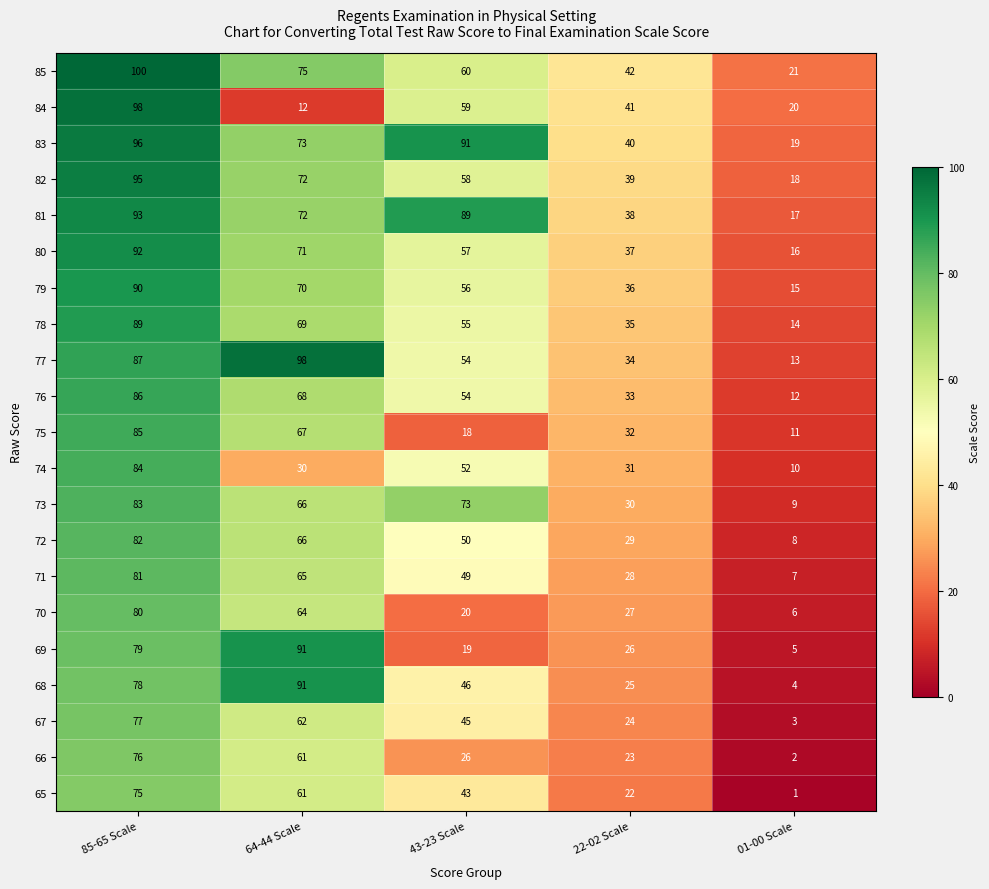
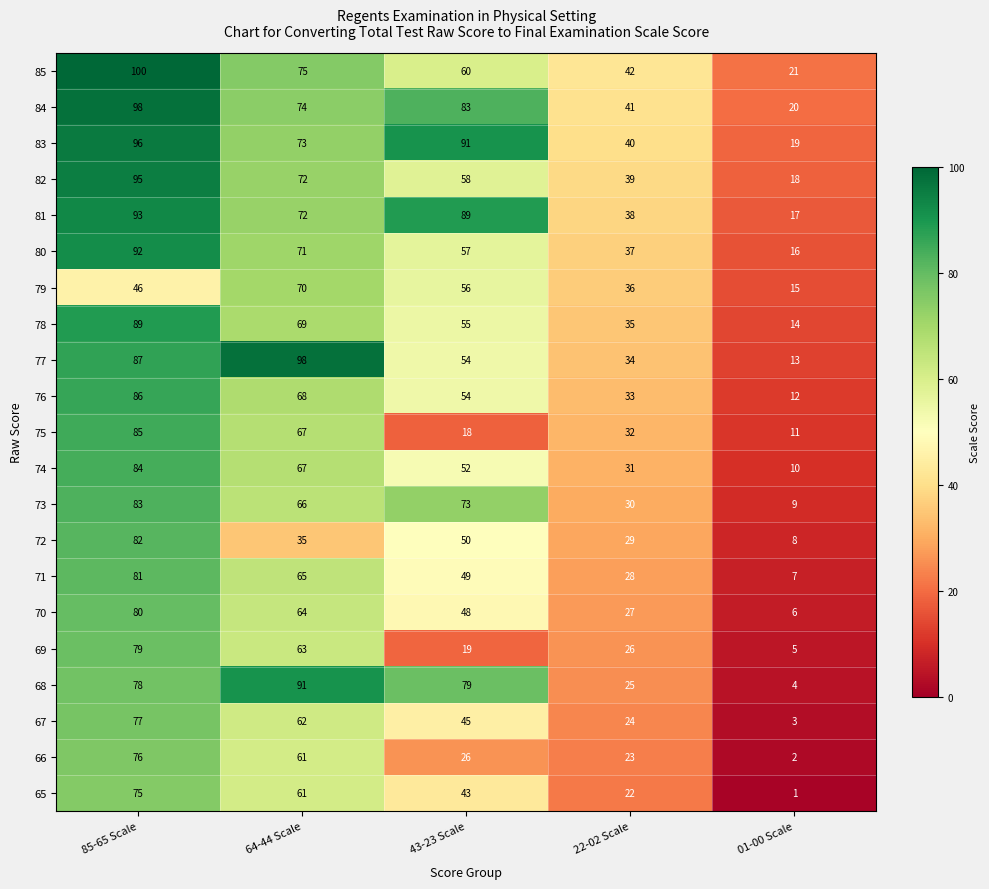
  {
    "85": {
      "85-65 Scale": 100,
      "64-44 Scale": 75,
      "43-23 Scale": 60,
      "22-02 Scale": 42,
      "01-00 Scale": 21
    },
    "84": {
      "85-65 Scale": 98,
-     "64-44 Scale": 12,
-     "43-23 Scale": 59,
+     "64-44 Scale": 74,
+     "43-23 Scale": 83,
      "22-02 Scale": 41,
      "01-00 Scale": 20
    },
    "83": {
      "85-65 Scale": 96,
      "64-44 Scale": 73,
      "43-23 Scale": 91,
      "22-02 Scale": 40,
      "01-00 Scale": 19
    },
    "82": {
      "85-65 Scale": 95,
      "64-44 Scale": 72,
      "43-23 Scale": 58,
      "22-02 Scale": 39,
      "01-00 Scale": 18
    },
    "81": {
      "85-65 Scale": 93,
      "64-44 Scale": 72,
      "43-23 Scale": 89,
      "22-02 Scale": 38,
      "01-00 Scale": 17
    },
    "80": {
      "85-65 Scale": 92,
      "64-44 Scale": 71,
      "43-23 Scale": 57,
      "22-02 Scale": 37,
      "01-00 Scale": 16
    },
    "79": {
-     "85-65 Scale": 90,
+     "85-65 Scale": 46,
      "64-44 Scale": 70,
      "43-23 Scale": 56,
      "22-02 Scale": 36,
      "01-00 Scale": 15
    },
    "78": {
      "85-65 Scale": 89,
      "64-44 Scale": 69,
      "43-23 Scale": 55,
      "22-02 Scale": 35,
      "01-00 Scale": 14
    },
    "77": {
      "85-65 Scale": 87,
      "64-44 Scale": 98,
      "43-23 Scale": 54,
      "22-02 Scale": 34,
      "01-00 Scale": 13
    },
    "76": {
      "85-65 Scale": 86,
      "64-44 Scale": 68,
      "43-23 Scale": 54,
      "22-02 Scale": 33,
      "01-00 Scale": 12
    },
    "75": {
      "85-65 Scale": 85,
      "64-44 Scale": 67,
      "43-23 Scale": 18,
      "22-02 Scale": 32,
      "01-00 Scale": 11
    },
    "74": {
      "85-65 Scale": 84,
-     "64-44 Scale": 30,
+     "64-44 Scale": 67,
      "43-23 Scale": 52,
      "22-02 Scale": 31,
      "01-00 Scale": 10
    },
    "73": {
      "85-65 Scale": 83,
      "64-44 Scale": 66,
      "43-23 Scale": 73,
      "22-02 Scale": 30,
      "01-00 Scale": 9
    },
    "72": {
      "85-65 Scale": 82,
-     "64-44 Scale": 66,
+     "64-44 Scale": 35,
      "43-23 Scale": 50,
      "22-02 Scale": 29,
      "01-00 Scale": 8
    },
    "71": {
      "85-65 Scale": 81,
      "64-44 Scale": 65,
      "43-23 Scale": 49,
      "22-02 Scale": 28,
      "01-00 Scale": 7
    },
    "70": {
      "85-65 Scale": 80,
      "64-44 Scale": 64,
-     "43-23 Scale": 20,
+     "43-23 Scale": 48,
      "22-02 Scale": 27,
      "01-00 Scale": 6
    },
    "69": {
      "85-65 Scale": 79,
-     "64-44 Scale": 91,
+     "64-44 Scale": 63,
      "43-23 Scale": 19,
      "22-02 Scale": 26,
      "01-00 Scale": 5
    },
    "68": {
      "85-65 Scale": 78,
      "64-44 Scale": 91,
-     "43-23 Scale": 46,
+     "43-23 Scale": 79,
      "22-02 Scale": 25,
      "01-00 Scale": 4
    },
    "67": {
      "85-65 Scale": 77,
      "64-44 Scale": 62,
      "43-23 Scale": 45,
      "22-02 Scale": 24,
      "01-00 Scale": 3
    },
    "66": {
      "85-65 Scale": 76,
      "64-44 Scale": 61,
      "43-23 Scale": 26,
      "22-02 Scale": 23,
      "01-00 Scale": 2
    },
    "65": {
      "85-65 Scale": 75,
      "64-44 Scale": 61,
      "43-23 Scale": 43,
      "22-02 Scale": 22,
      "01-00 Scale": 1
    }
  }
